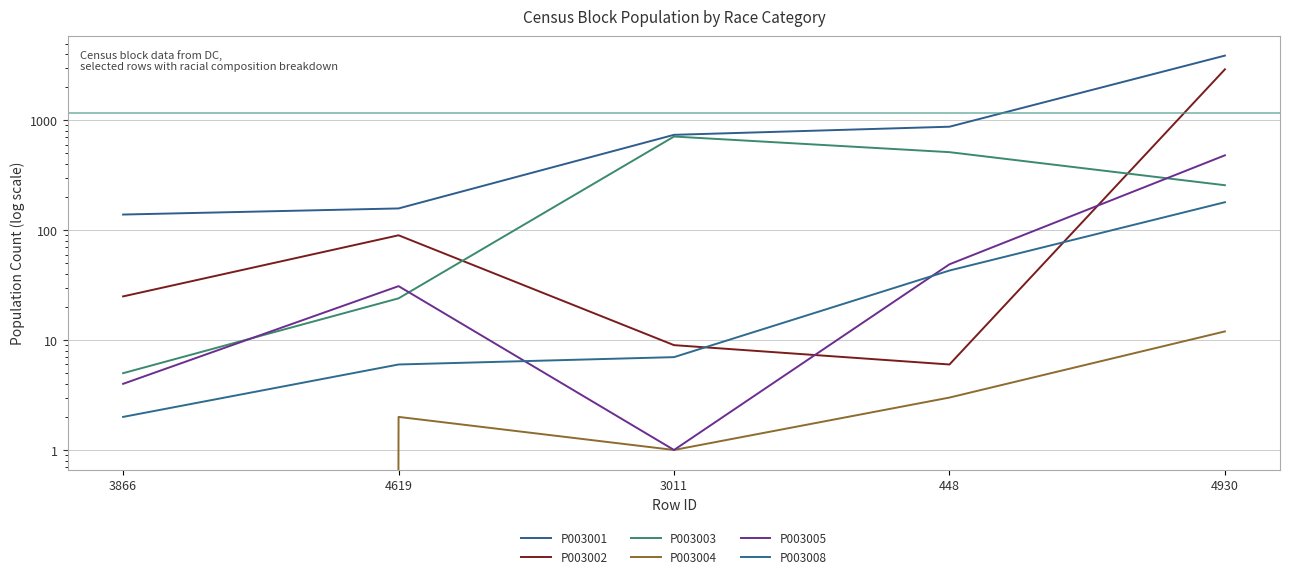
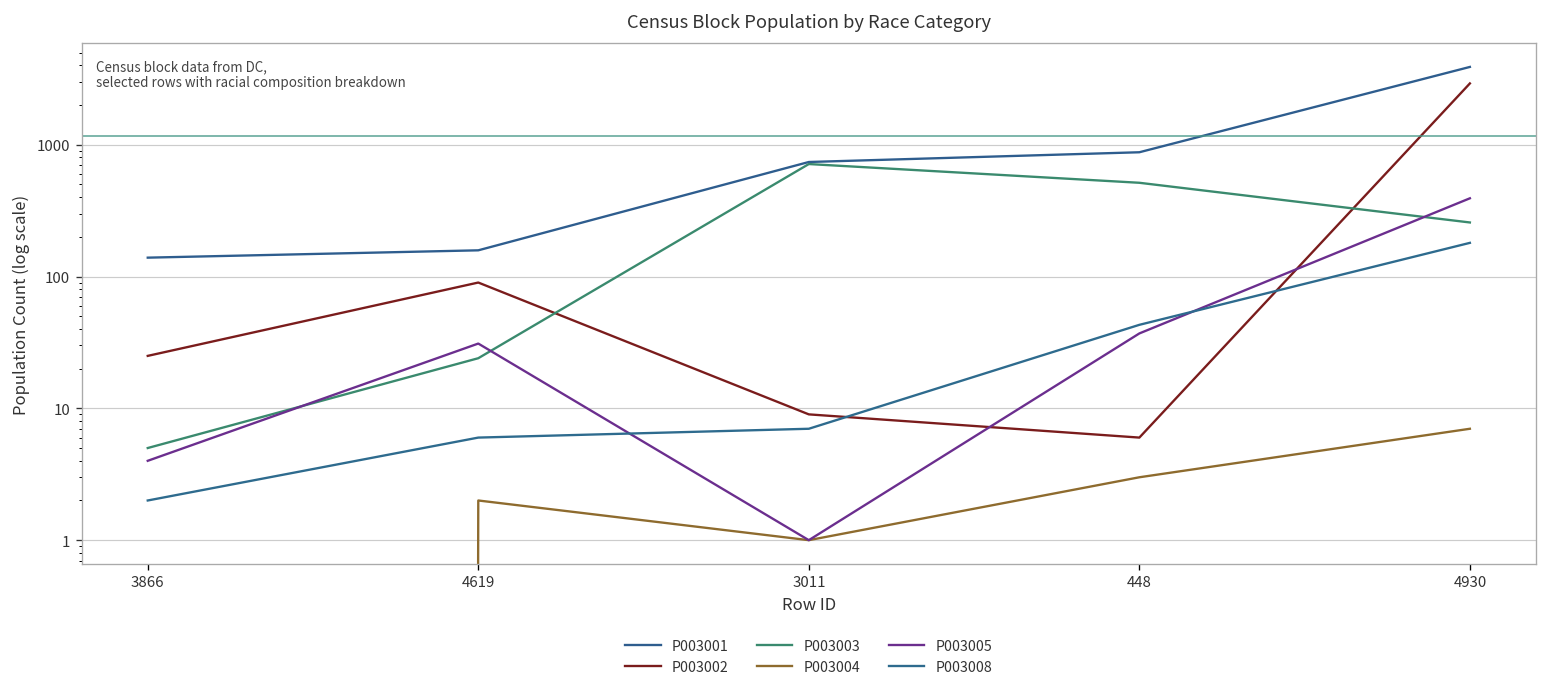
  {
    "P003002": {
      "3866": 25,
      "4619": 90,
      "3011": 9,
      "448": 6,
      "4930": 2900
    },
    "P003004": {
      "4619": 2,
      "448": 3,
-     "4930": 12
+     "4930": 7
    },
    "P003005": {
      "3866": 4,
      "4619": 31,
-     "448": 50,
-     "4930": 500
+     "448": 37,
+     "4930": 390
    }
  }
